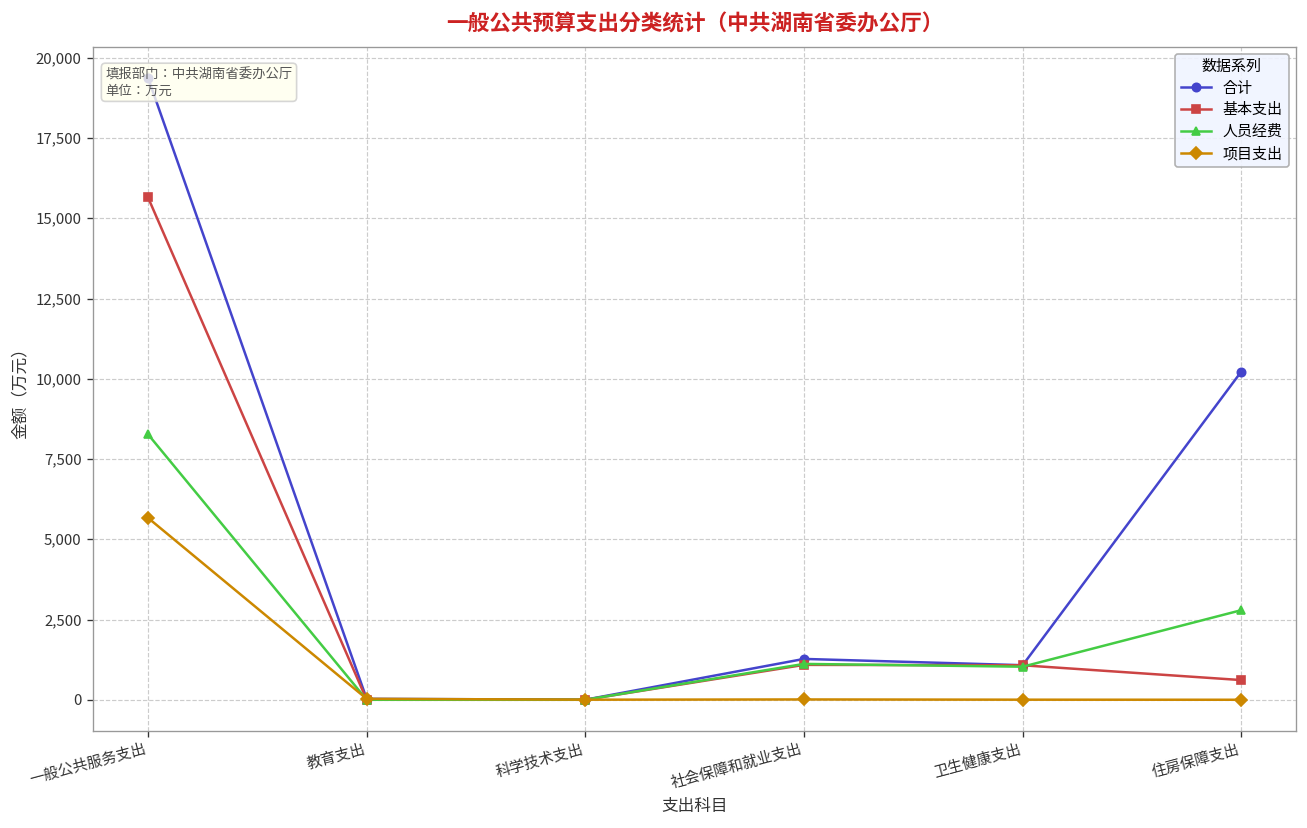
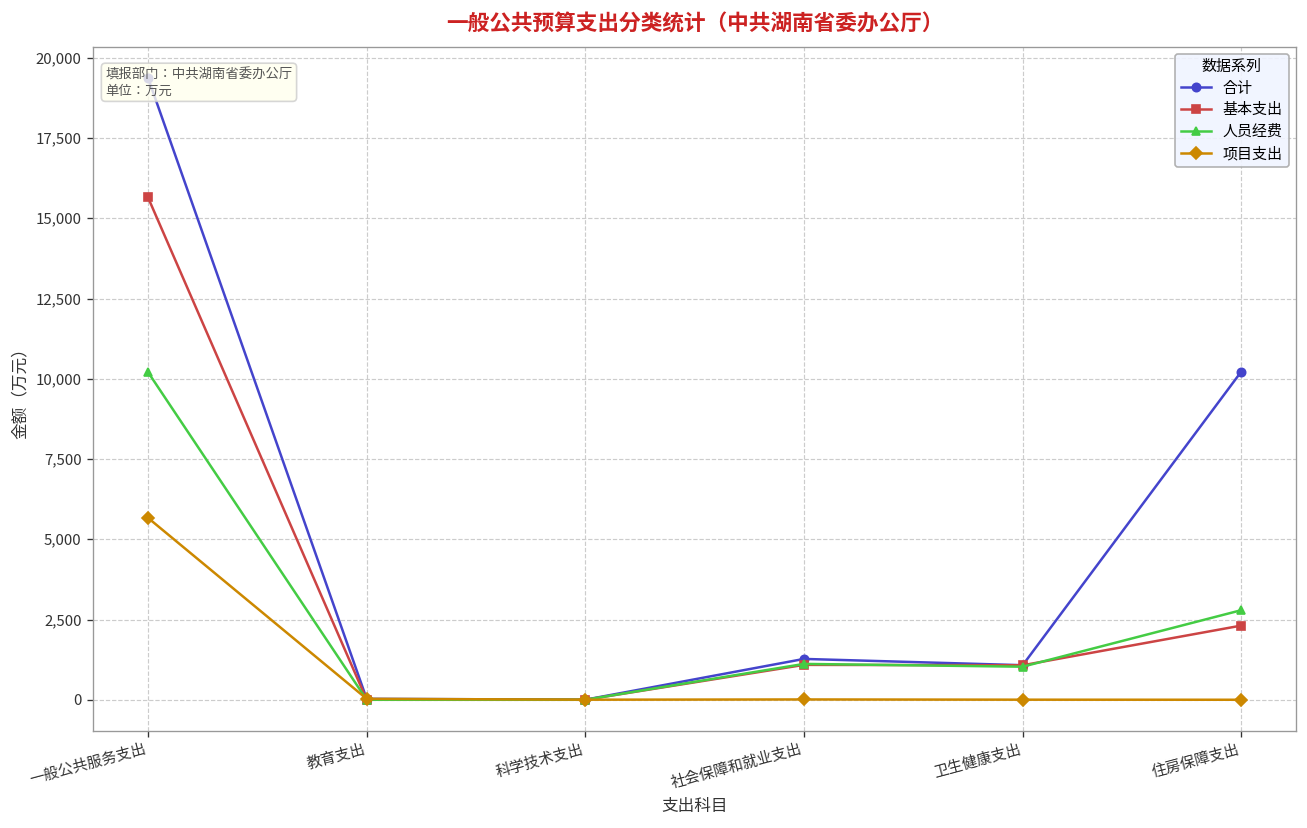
  {
    "合计": {
      "社会保障和就业支出": "1,300",
      "住房保障支出": "10,200"
    },
    "基本支出": {
      "一般公共服务支出": "15,700",
-     "住房保障支出": "600"
+     "住房保障支出": "2,300"
    },
    "人员经费": {
-     "一般公共服务支出": "8,300",
+     "一般公共服务支出": "10,200",
      "住房保障支出": "2,800"
    },
    "项目支出": {
      "一般公共服务支出": "5,700",
      "社会保障和就业支出": "0",
      "卫生健康支出": "0",
      "住房保障支出": "0"
    }
  }
